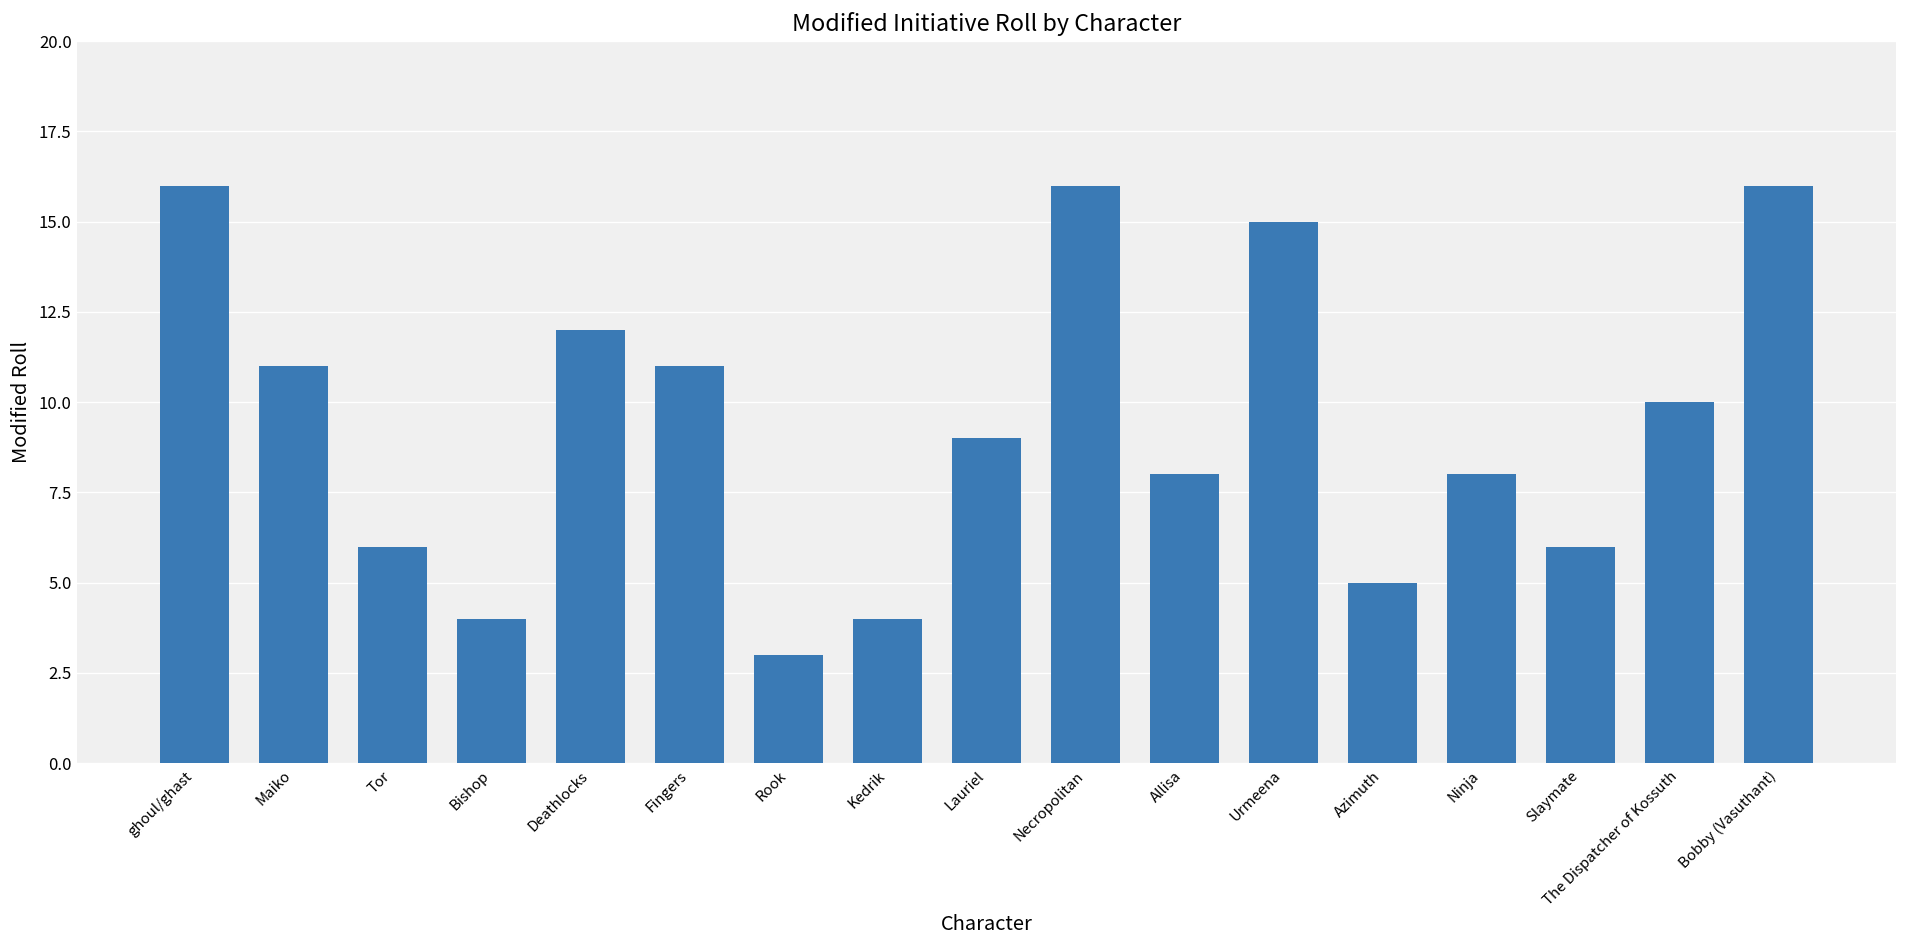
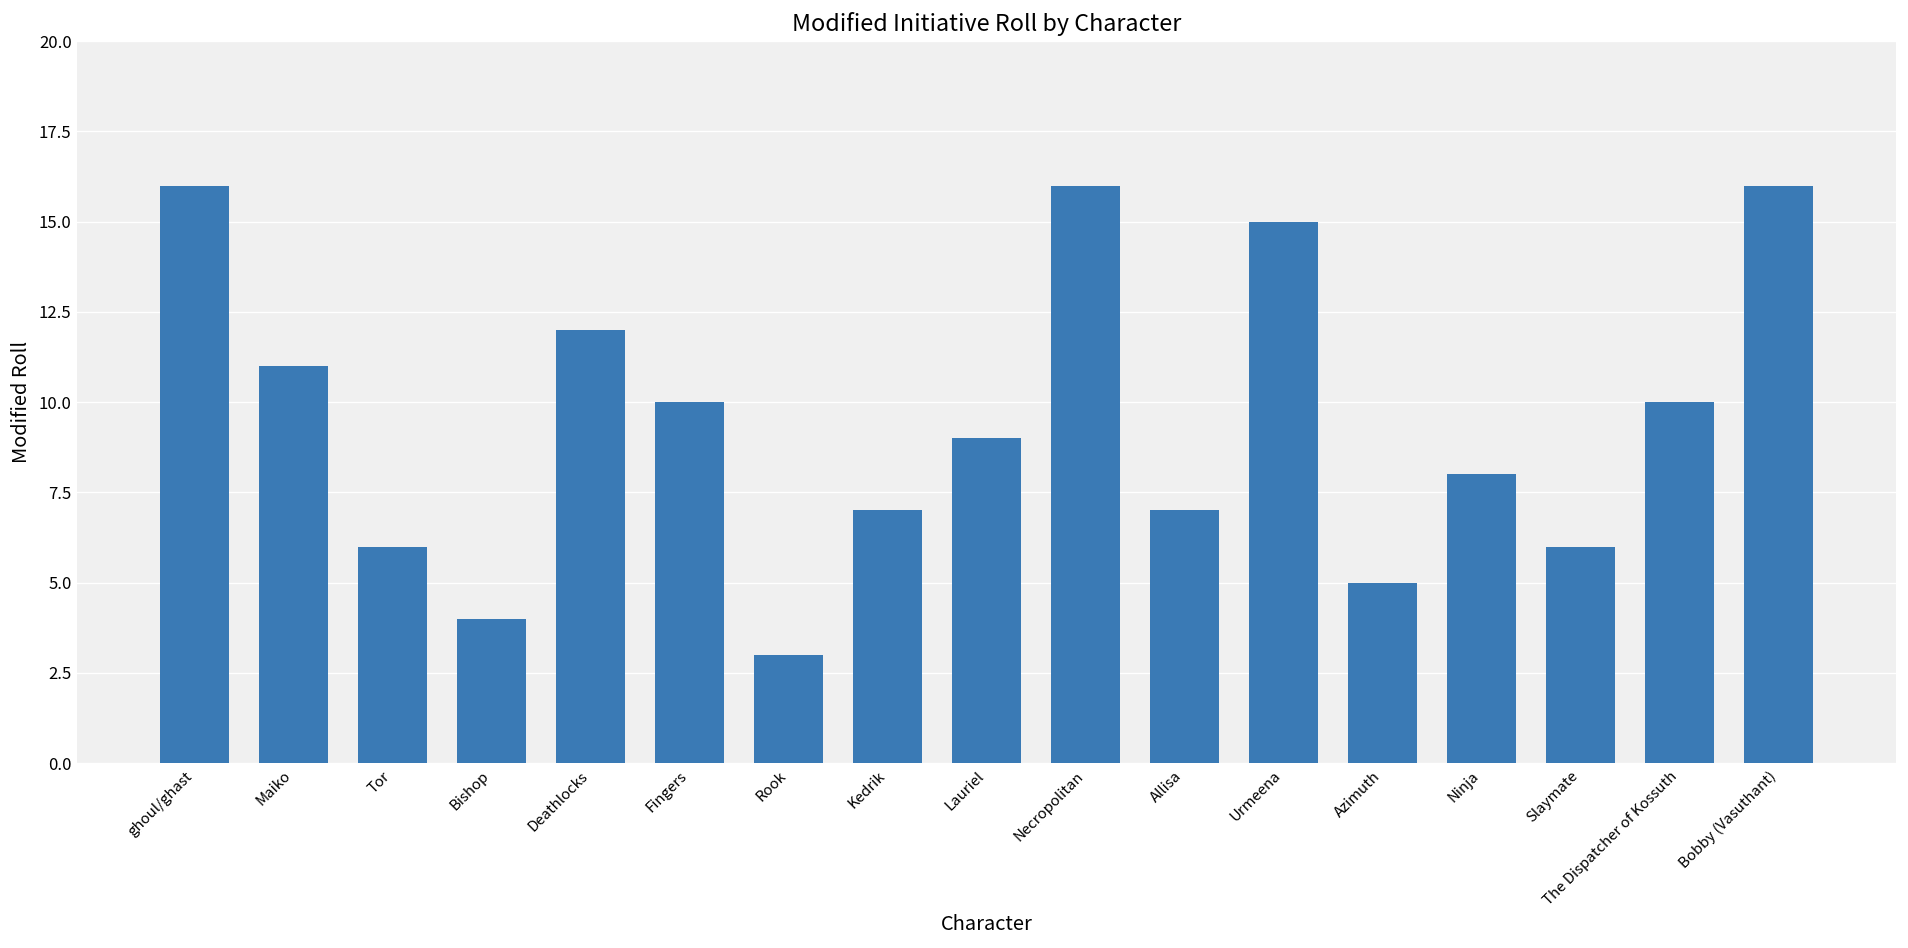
  {
    "ghoul/ghast": 16,
    "Maiko": 11,
    "Tor": 6,
    "Bishop": 4,
    "Deathlocks": 12,
-   "Fingers": 11,
+   "Fingers": 10,
    "Rook": 3,
-   "Kedrik": 4,
+   "Kedrik": 7,
    "Lauriel": 9,
    "Necropolitan": 16,
-   "Allisa": 8,
+   "Allisa": 7,
    "Urmeena": 15,
    "Azimuth": 5,
    "Ninja": 8,
    "Slaymate": 6,
    "The Dispatcher of Kossuth": 10,
    "Bobby (Vasuthant)": 16
  }
